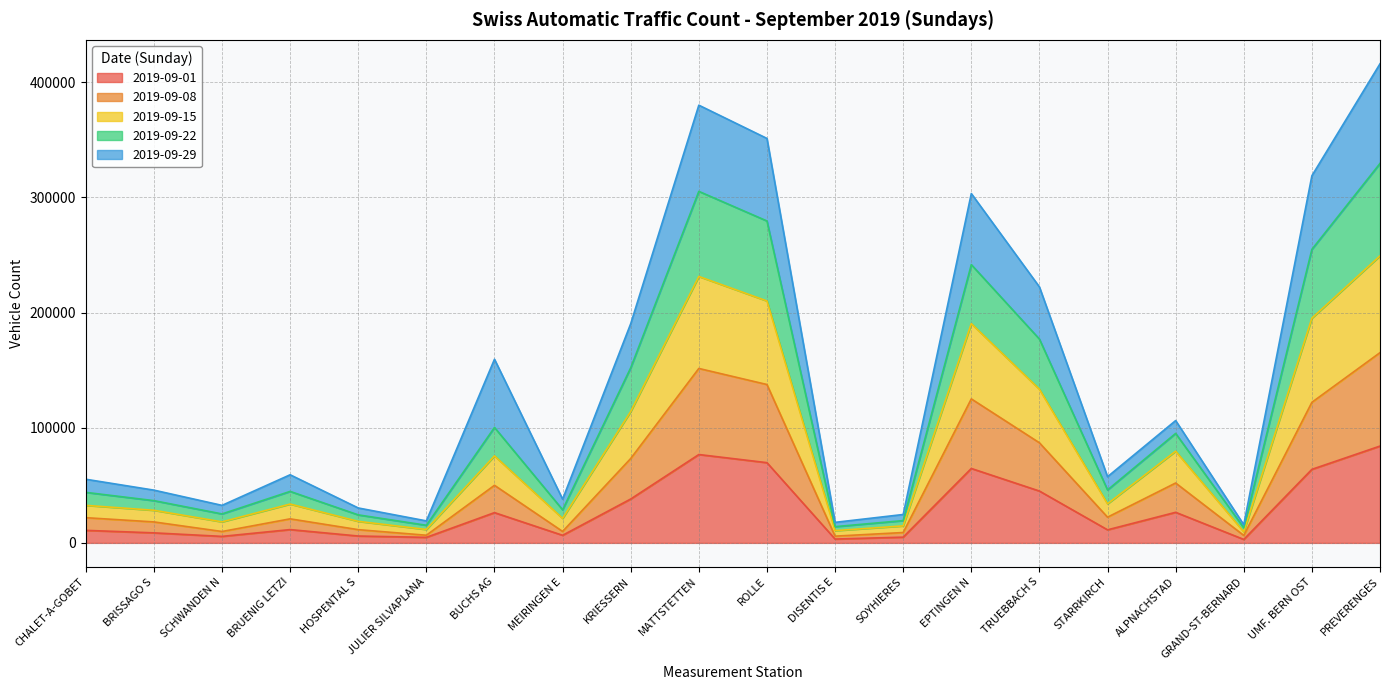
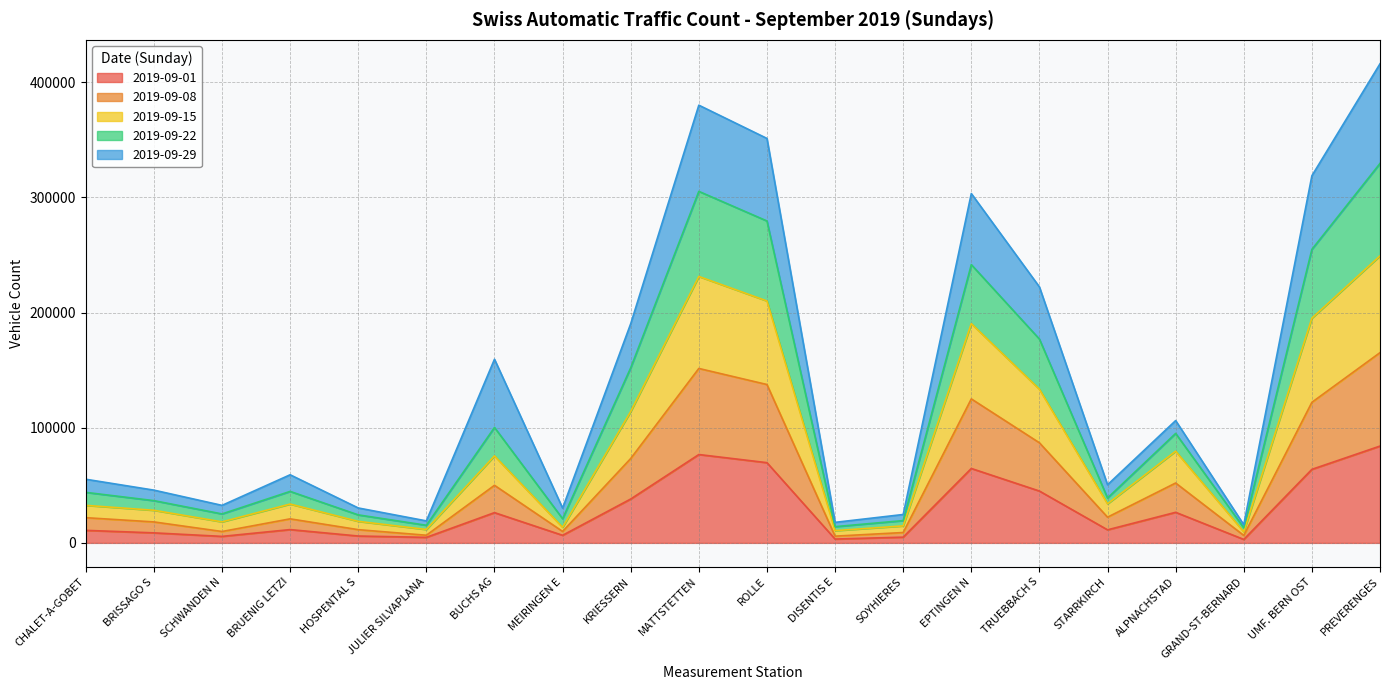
  {
    "2019-09-15": {
      "CHALET-A-GOBET": 11000,
      "BRISSAGO S": 10000,
      "SCHWANDEN N": 8000,
      "BRUENIG LETZI": 13000,
      "HOSPENTAL S": 7000,
      "JULIER SILVAPLANA": 5000,
      "BUCHS AG": 26000,
-     "MEIRINGEN E": 11000,
+     "MEIRINGEN E": 4000,
      "KRIESSERN": 41000,
      "MATTSTETTEN": 80000,
      "ROLLE": 73000,
      "DISENTIS E": 5000,
      "SOYHIERES": 6000,
      "EPTINGEN N": 65000,
      "TRUEBBACH S": 47000,
      "STARRKIRCH": 12000,
      "ALPNACHSTAD": 28000,
      "GRAND-ST-BERNARD": 3000,
      "UMF. BERN OST": 73000,
      "PREVERENGES": 84000
    },
    "2019-09-22": {
      "CHALET-A-GOBET": 11000,
      "BRISSAGO S": 8000,
      "SCHWANDEN N": 7000,
      "BRUENIG LETZI": 11000,
      "HOSPENTAL S": 6000,
      "JULIER SILVAPLANA": 4000,
      "BUCHS AG": 25000,
      "MEIRINGEN E": 7000,
      "KRIESSERN": 38000,
      "MATTSTETTEN": 74000,
      "ROLLE": 69000,
      "DISENTIS E": 3000,
      "SOYHIERES": 5000,
      "EPTINGEN N": 51000,
      "TRUEBBACH S": 44000,
-     "STARRKIRCH": 12000,
+     "STARRKIRCH": 5000,
      "ALPNACHSTAD": 15000,
      "GRAND-ST-BERNARD": 3000,
      "UMF. BERN OST": 60000,
      "PREVERENGES": 80000
    },
    "2019-09-29": {
      "CHALET-A-GOBET": 11000,
      "BRISSAGO S": 9000,
      "SCHWANDEN N": 7000,
      "BRUENIG LETZI": 14000,
      "HOSPENTAL S": 6000,
      "JULIER SILVAPLANA": 4000,
      "BUCHS AG": 59000,
      "MEIRINGEN E": 9000,
      "KRIESSERN": 38000,
      "MATTSTETTEN": 75000,
      "ROLLE": 72000,
      "DISENTIS E": 4000,
      "SOYHIERES": 5000,
      "EPTINGEN N": 62000,
      "TRUEBBACH S": 45000,
      "STARRKIRCH": 11000,
      "ALPNACHSTAD": 11000,
      "GRAND-ST-BERNARD": 3000,
      "UMF. BERN OST": 64000,
      "PREVERENGES": 87000
    }
  }
